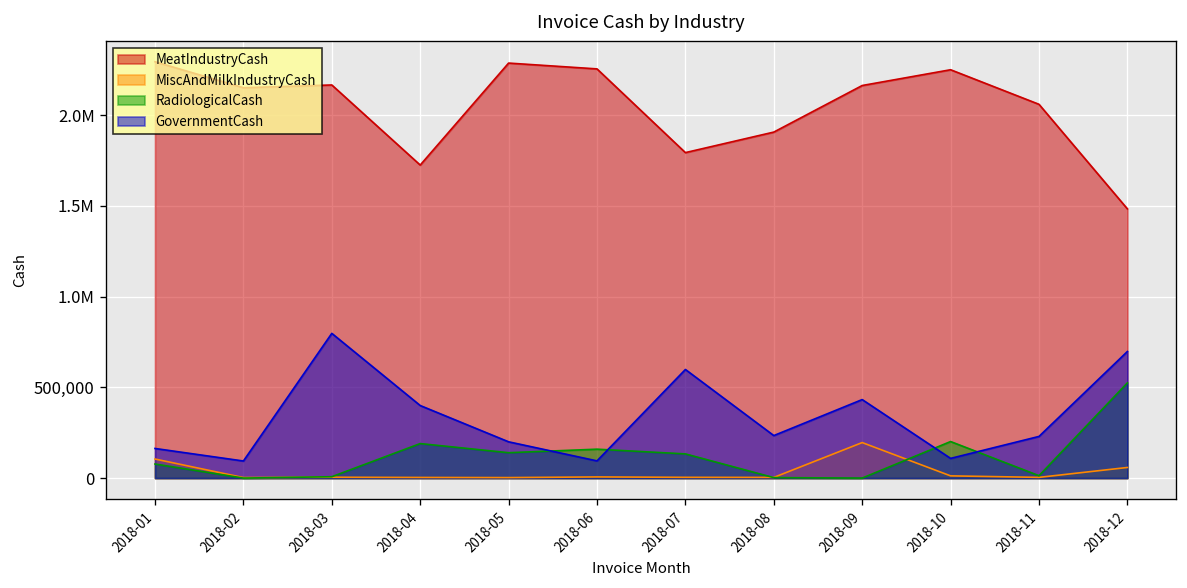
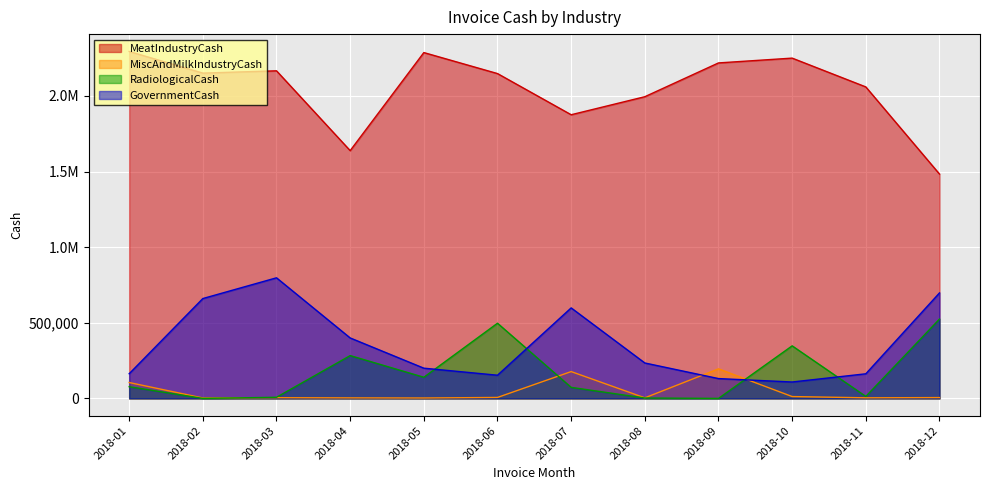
  {
    "MeatIndustryCash": {
      "2018-03": "2,170,000",
-     "2018-04": "1,730,000",
+     "2018-04": "1,640,000",
      "2018-05": "2,290,000",
-     "2018-06": "2,260,000",
-     "2018-07": "1,790,000",
-     "2018-08": "1,910,000",
-     "2018-09": "2,160,000",
+     "2018-06": "2,150,000",
+     "2018-07": "1,880,000",
+     "2018-08": "2,000,000",
+     "2018-09": "2,220,000",
      "2018-10": "2,250,000",
      "2018-11": "2,060,000",
      "2018-12": "1,480,000"
    },
    "MiscAndMilkIndustryCash": {
      "2018-01": "100,000",
      "2018-04": "0",
      "2018-05": "0",
      "2018-06": "10,000",
-     "2018-07": "0",
+     "2018-07": "180,000",
      "2018-09": "200,000",
      "2018-10": "10,000",
-     "2018-12": "60,000"
+     "2018-12": "10,000"
    },
    "RadiologicalCash": {
      "2018-01": "80,000",
-     "2018-04": "190,000",
+     "2018-04": "280,000",
      "2018-05": "140,000",
-     "2018-06": "160,000",
-     "2018-07": "130,000",
+     "2018-06": "500,000",
+     "2018-07": "70,000",
      "2018-09": "0",
-     "2018-10": "200,000",
+     "2018-10": "350,000",
      "2018-12": "520,000"
    },
    "GovernmentCash": {
      "2018-01": "160,000",
-     "2018-02": "90,000",
+     "2018-02": "660,000",
      "2018-03": "800,000",
      "2018-04": "400,000",
      "2018-05": "200,000",
-     "2018-06": "90,000",
+     "2018-06": "150,000",
      "2018-07": "600,000",
      "2018-08": "230,000",
-     "2018-09": "430,000",
+     "2018-09": "130,000",
      "2018-10": "110,000",
-     "2018-11": "230,000",
+     "2018-11": "160,000",
      "2018-12": "700,000"
    }
  }
